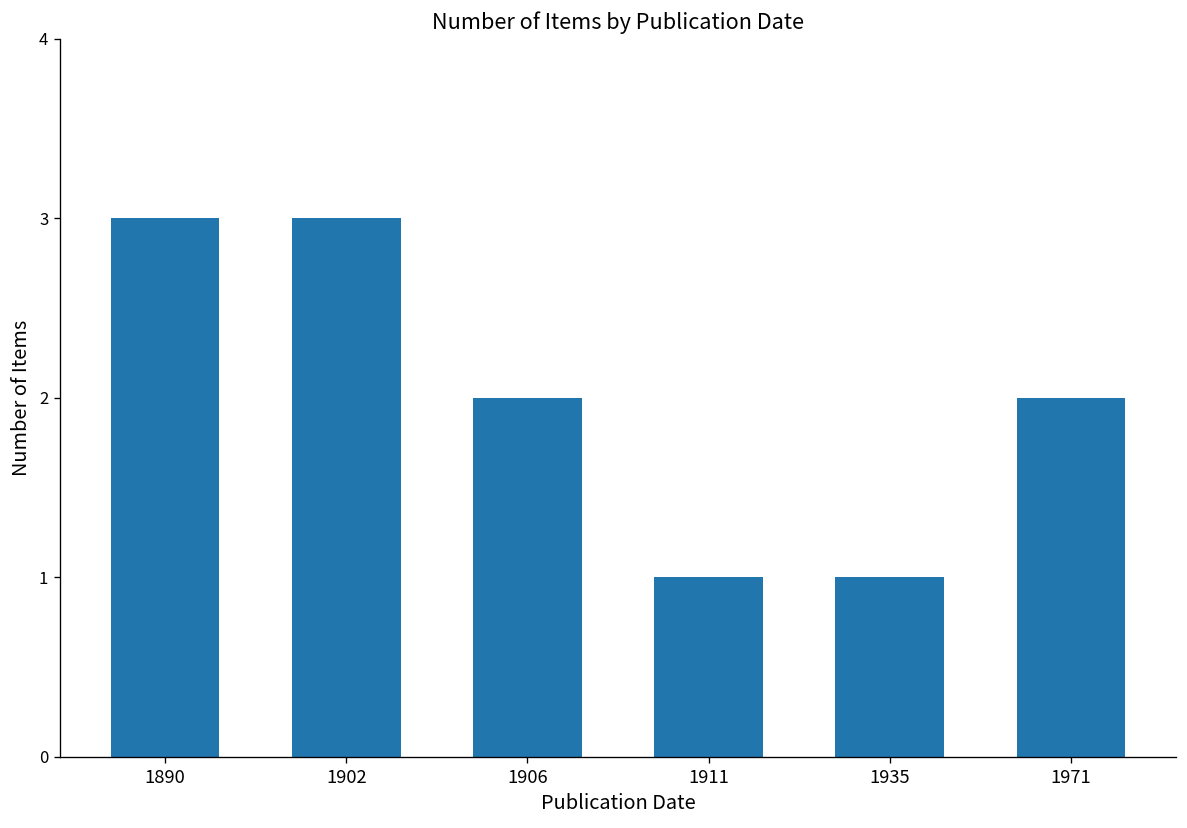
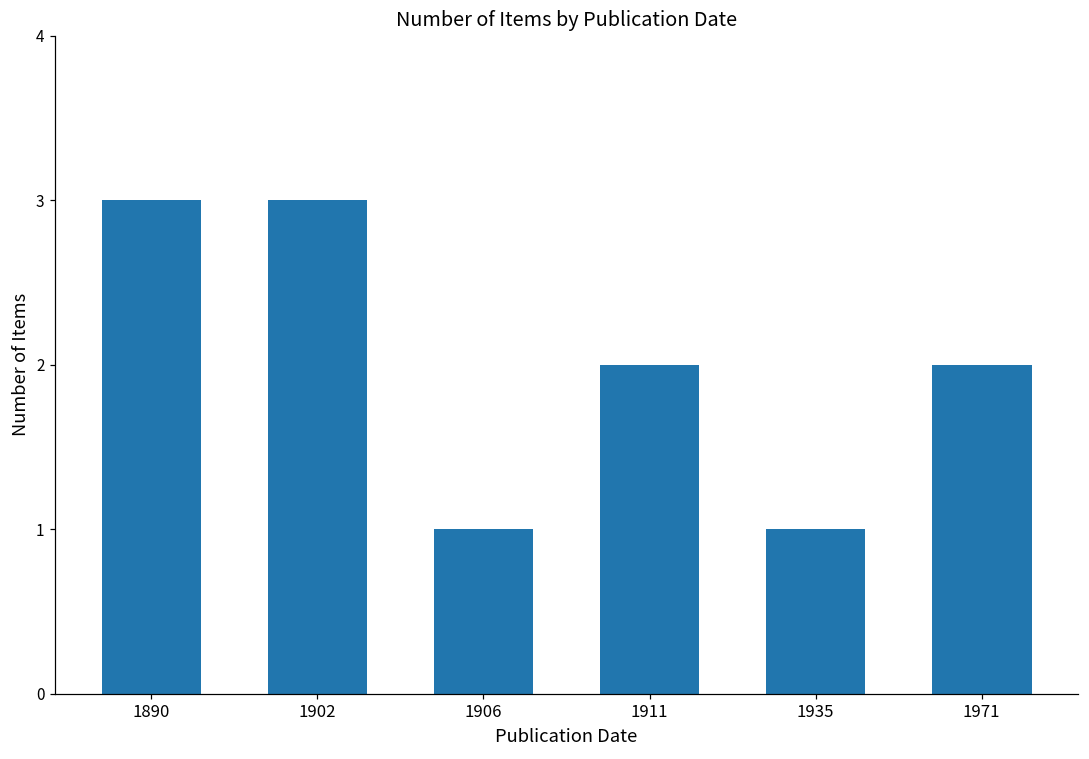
  {
    "1890": 3,
    "1902": 3,
-   "1906": 2,
-   "1911": 1,
+   "1906": 1,
+   "1911": 2,
    "1935": 1,
    "1971": 2
  }
